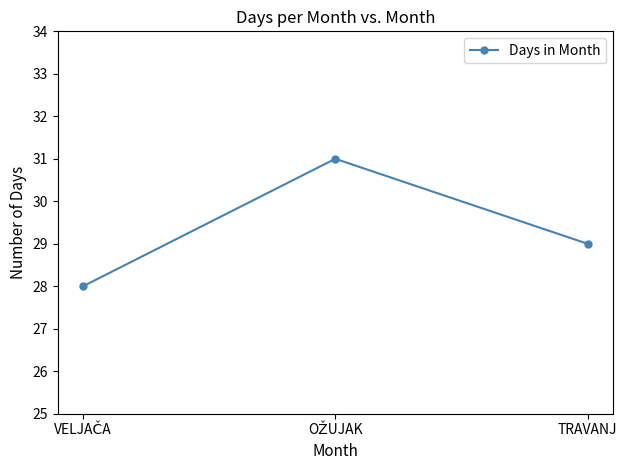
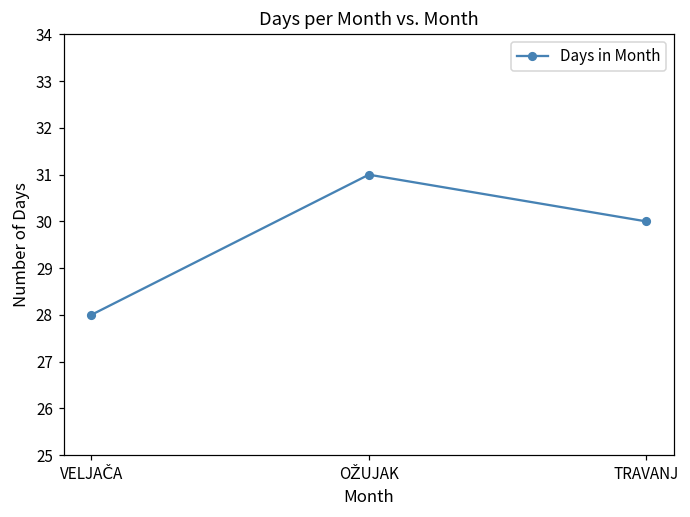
  {
    "VELJAČA": 28,
    "OŽUJAK": 31,
-   "TRAVANJ": 29
+   "TRAVANJ": 30
  }
